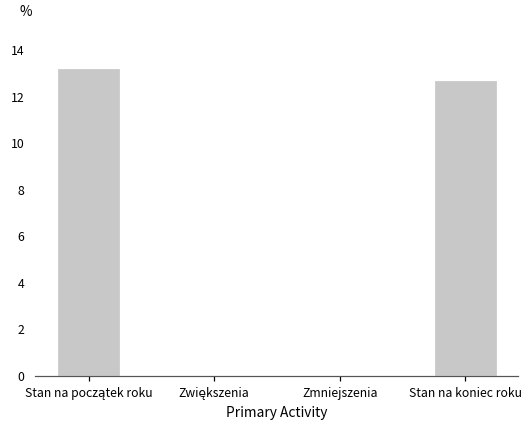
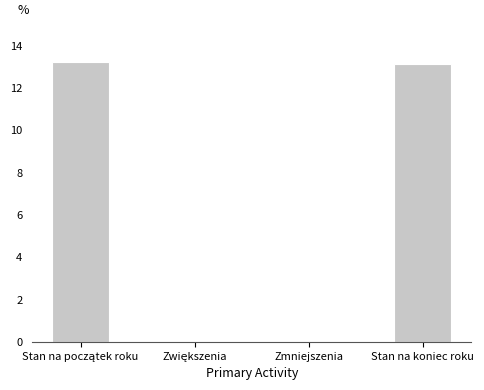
  {
    "Stan na początek roku": 13.2,
    "Zwiększenia": 0.0,
    "Zmniejszenia": 0.0,
-   "Stan na koniec roku": 12.7
+   "Stan na koniec roku": 13.1
  }
